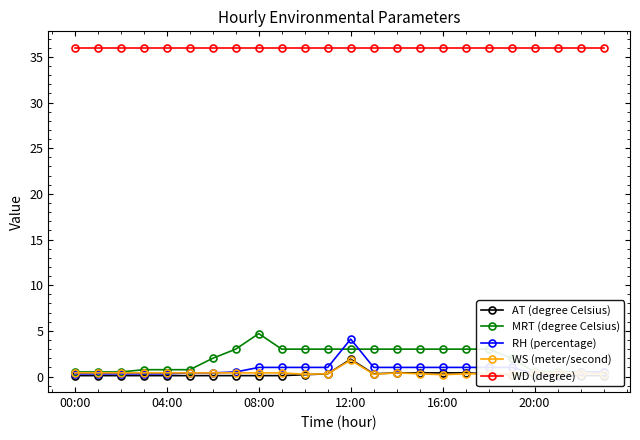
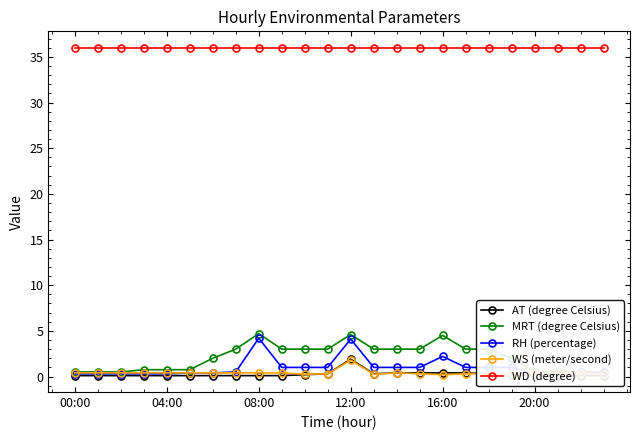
  {
    "AT (degree Celsius)": {
      "08:00": 0
    },
    "MRT (degree Celsius)": {
      "04:00": 1,
      "08:00": 5,
-     "12:00": 3,
-     "16:00": 3
+     "12:00": 5,
+     "16:00": 5
    },
    "RH (percentage)": {
-     "08:00": 1,
+     "08:00": 4,
      "12:00": 4,
-     "16:00": 1
+     "16:00": 2
    },
    "WS (meter/second)": {
      "08:00": 0
    },
    "WD (degree)": {
      "00:00": 36,
      "04:00": 36,
      "08:00": 36,
      "12:00": 36,
      "16:00": 36,
      "20:00": 36
    }
  }
